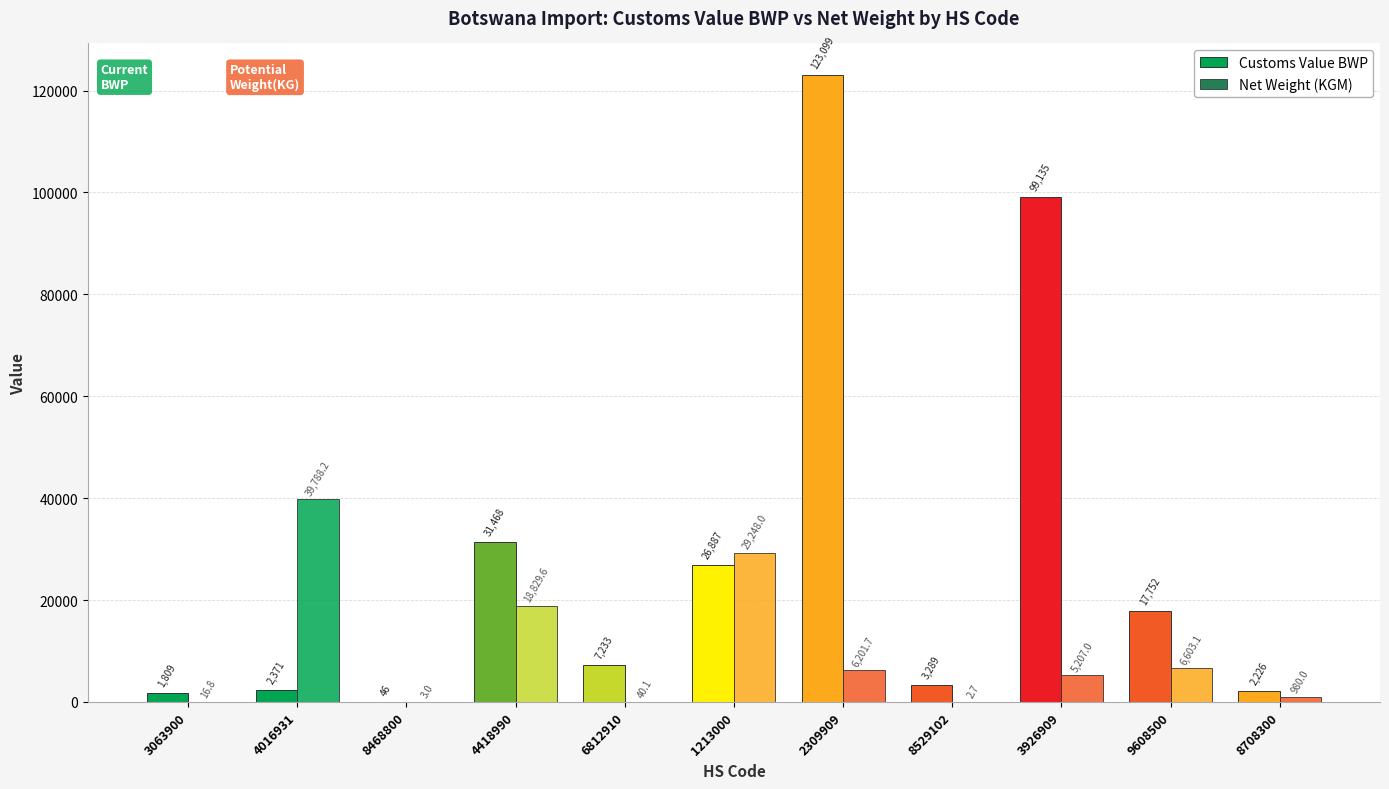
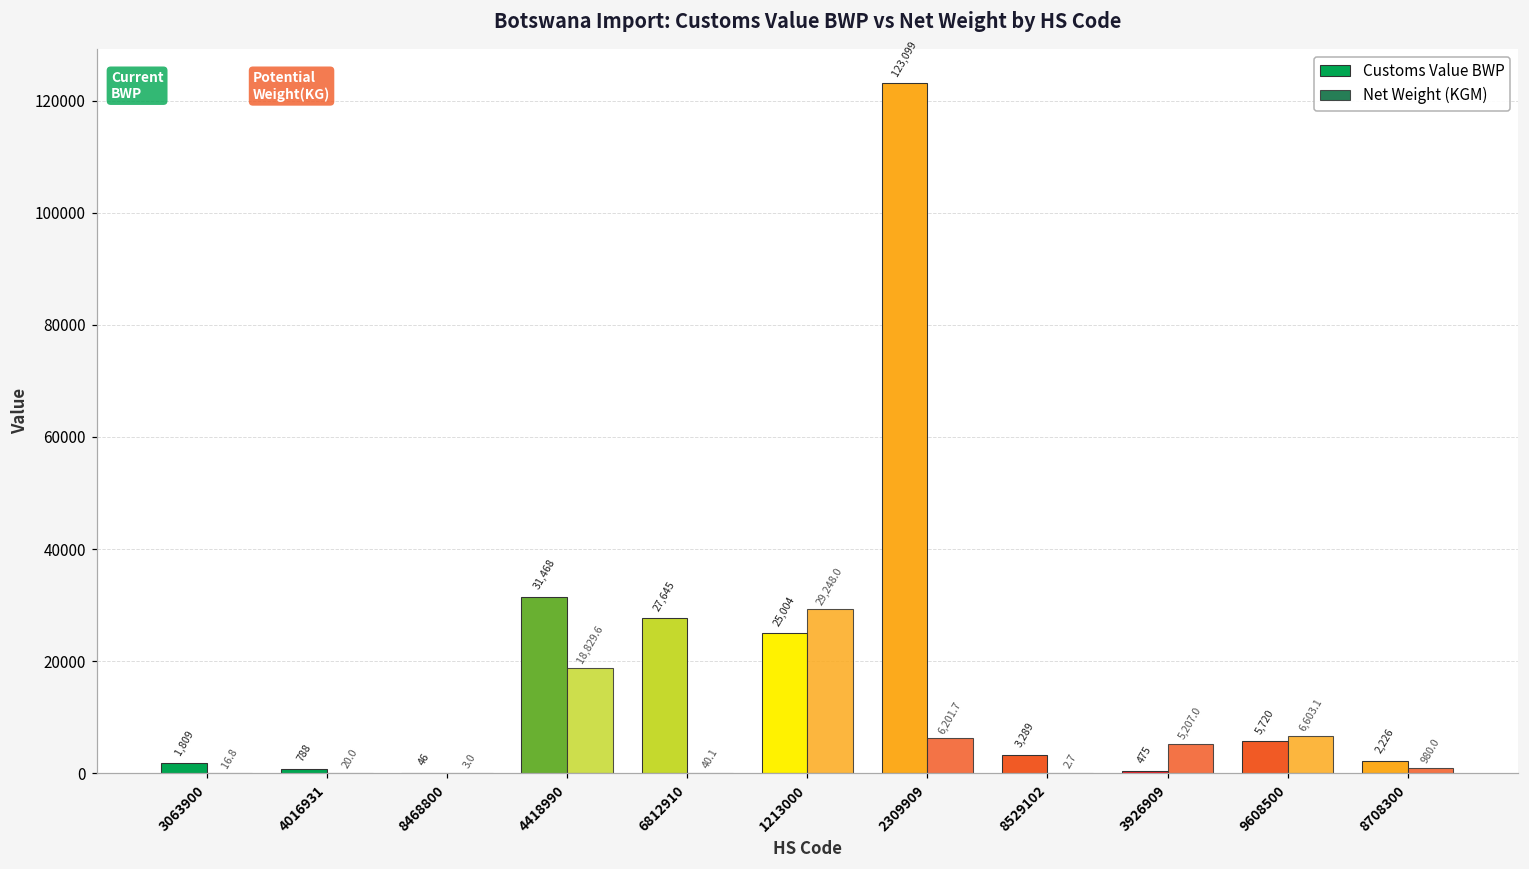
  {
    "Customs Value BWP": {
      "3063900": "1,809",
-     "4016931": "2,371",
+     "4016931": "788",
      "8468800": "46",
      "4418990": "31,468",
-     "6812910": "7,233",
-     "1213000": "26,887",
+     "6812910": "27,645",
+     "1213000": "25,004",
      "2309909": "123,099",
      "8529102": "3,289",
-     "3926909": "99,135",
-     "9608500": "17,752",
+     "3926909": "475",
+     "9608500": "5,720",
      "8708300": "2,226"
    },
    "Net Weight (KGM)": {
      "3063900": "16.8",
-     "4016931": "39,788.2",
+     "4016931": "20.0",
      "8468800": "3.0",
      "4418990": "18,829.6",
      "6812910": "40.1",
      "1213000": "29,248.0",
      "2309909": "6,201.7",
      "8529102": "2.7",
      "3926909": "5,207.0",
      "9608500": "6,603.1",
      "8708300": "980.0"
    }
  }
